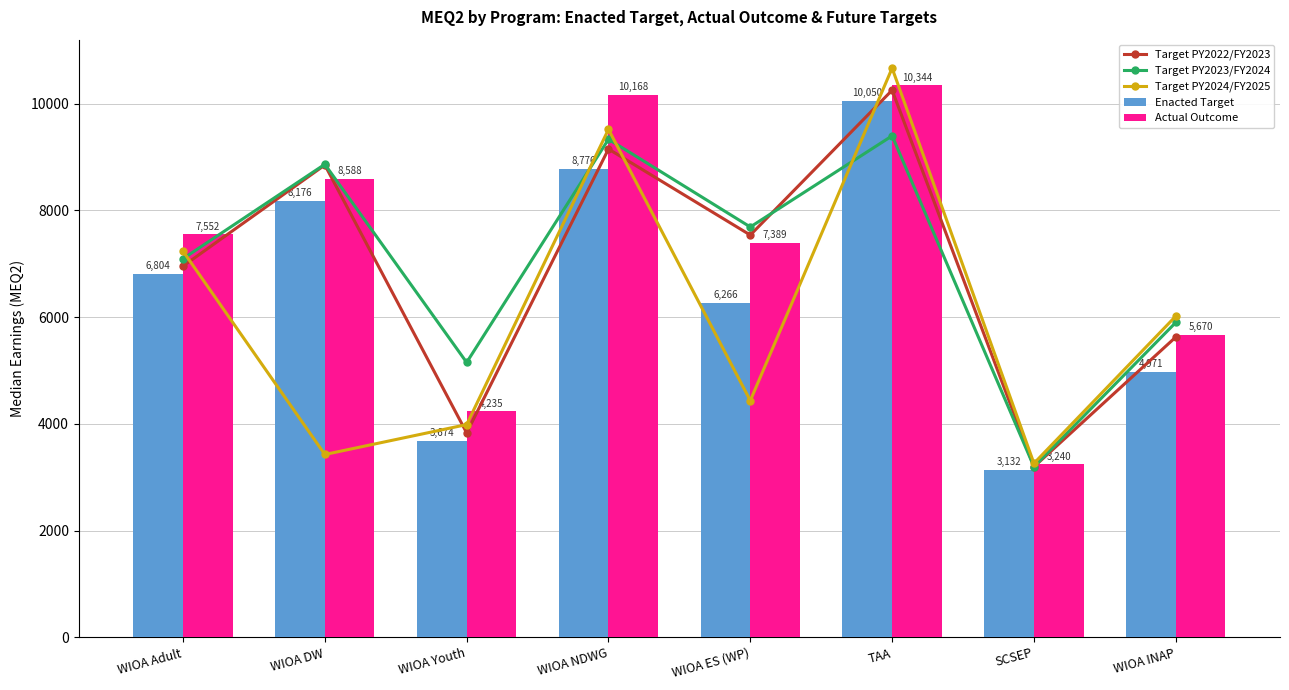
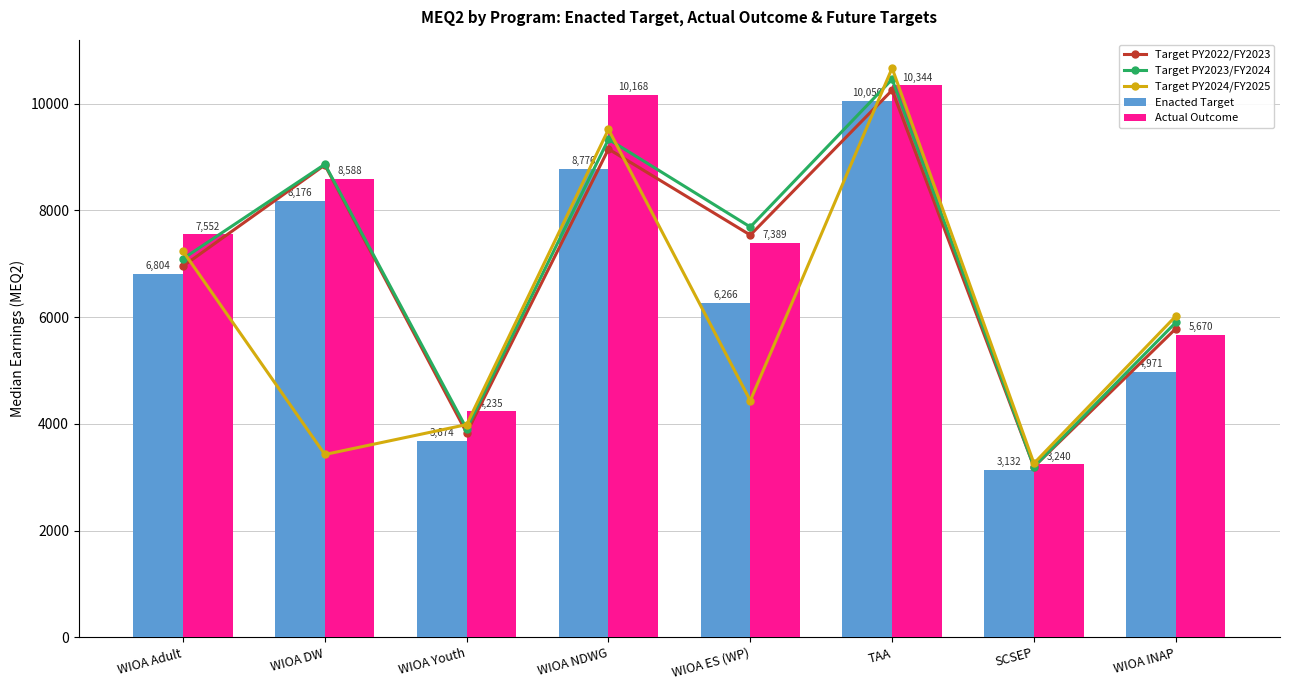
  {
    "Target PY2022/FY2023": {
      "WIOA Adult": "7000",
      "WIOA Youth": "3800",
      "WIOA NDWG": "9100",
      "WIOA ES (WP)": "7500",
      "TAA": "10300",
-     "WIOA INAP": "5600"
+     "WIOA INAP": "5800"
    },
    "Enacted Target": {
      "WIOA DW": "8,176",
      "WIOA Youth": "3,674",
      "TAA": "10,050",
      "SCSEP": "3,132",
      "WIOA INAP": "4,971"
    },
    "Target PY2023/FY2024": {
      "WIOA Adult": "7100",
-     "WIOA Youth": "5100",
+     "WIOA Youth": "3900",
      "WIOA NDWG": "9300",
      "WIOA ES (WP)": "7700",
-     "TAA": "9400",
+     "TAA": "10500",
      "WIOA INAP": "5900"
    },
    "Actual Outcome": {
      "WIOA Adult": "7,552",
      "WIOA DW": "8,588",
      "WIOA Youth": "4,235",
      "WIOA NDWG": "10,168",
      "WIOA ES (WP)": "7,389",
      "TAA": "10,344",
      "SCSEP": "3,240",
      "WIOA INAP": "5,670"
    },
    "Target PY2024/FY2025": {
      "WIOA Adult": "7200",
      "WIOA DW": "3400",
      "WIOA Youth": "4000",
      "WIOA NDWG": "9500",
      "WIOA ES (WP)": "4400",
      "TAA": "10700",
      "SCSEP": "3300",
      "WIOA INAP": "6000"
    }
  }
